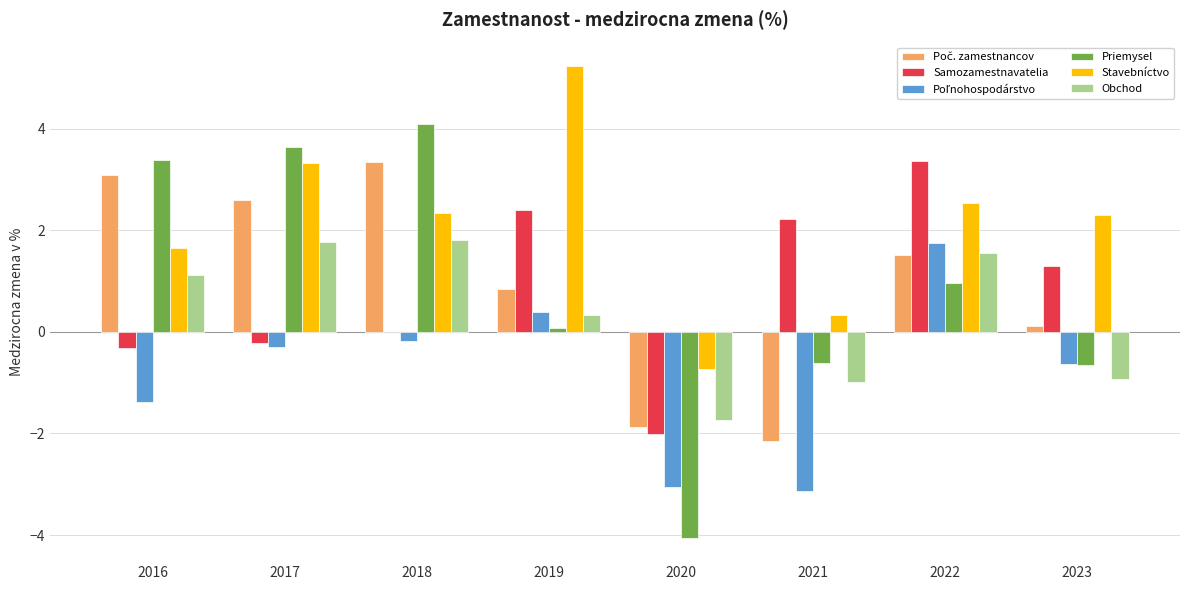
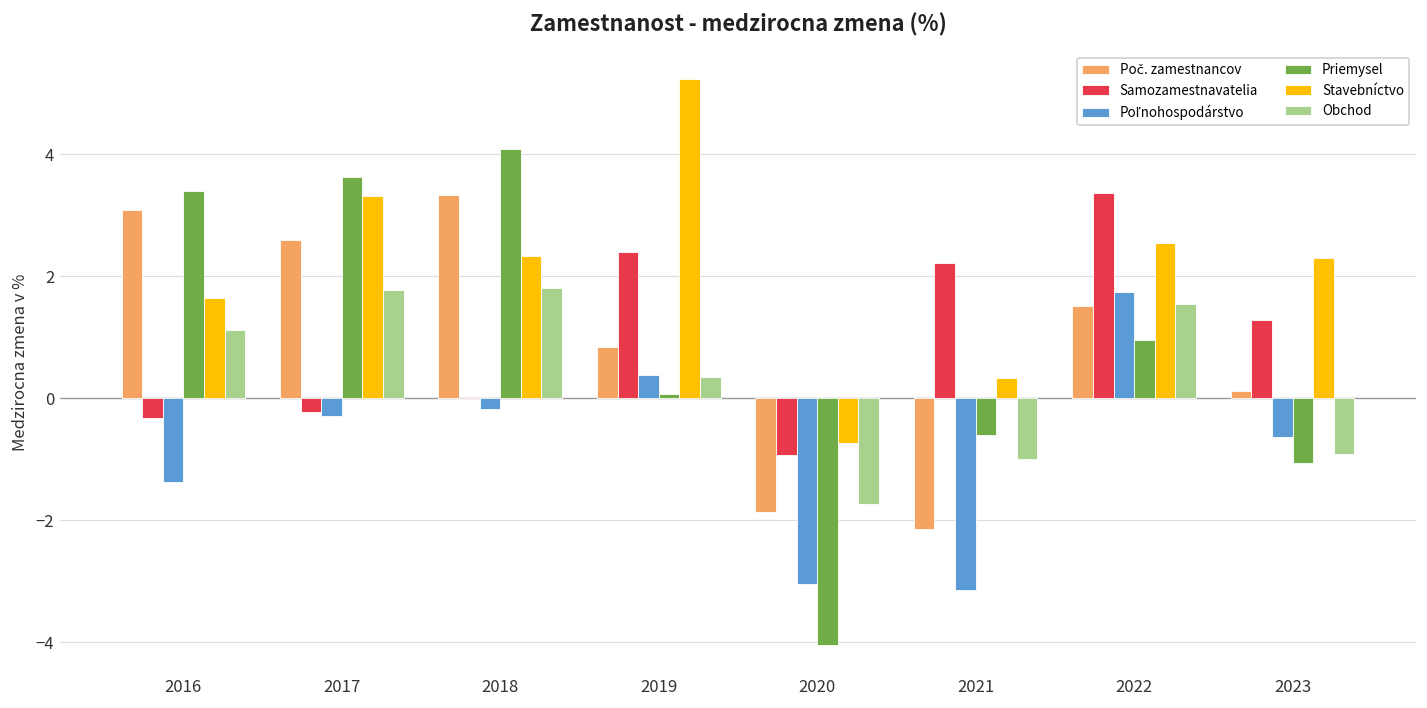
  {
    "Poč. zamestnancov": {
      "2016": 3.1,
      "2017": 2.6,
      "2018": 3.3,
      "2019": 0.8,
      "2020": -1.9,
      "2021": -2.1,
      "2022": 1.5,
      "2023": 0.1
    },
    "Samozamestnavatelia": {
      "2016": -0.3,
      "2017": -0.2,
      "2019": 2.4,
-     "2020": -2.0,
+     "2020": -0.9,
      "2021": 2.2,
      "2022": 3.4,
      "2023": 1.3
    },
    "Poľnohospodárstvo": {
      "2016": -1.4,
      "2017": -0.3,
      "2018": -0.2,
      "2019": 0.4,
      "2020": -3.1,
      "2021": -3.1,
      "2022": 1.7,
      "2023": -0.6
    },
    "Priemysel": {
      "2016": 3.4,
      "2017": 3.6,
      "2018": 4.1,
      "2019": 0.1,
      "2020": -4.1,
      "2021": -0.6,
      "2022": 1.0,
-     "2023": -0.7
+     "2023": -1.1
    },
    "Stavebníctvo": {
      "2016": 1.6,
      "2017": 3.3,
      "2018": 2.3,
      "2019": 5.2,
      "2020": -0.7,
      "2021": 0.3,
      "2022": 2.5,
      "2023": 2.3
    },
    "Obchod": {
      "2016": 1.1,
      "2017": 1.8,
      "2018": 1.8,
      "2019": 0.3,
      "2020": -1.7,
      "2021": -1.0,
      "2022": 1.6,
      "2023": -0.9
    }
  }
